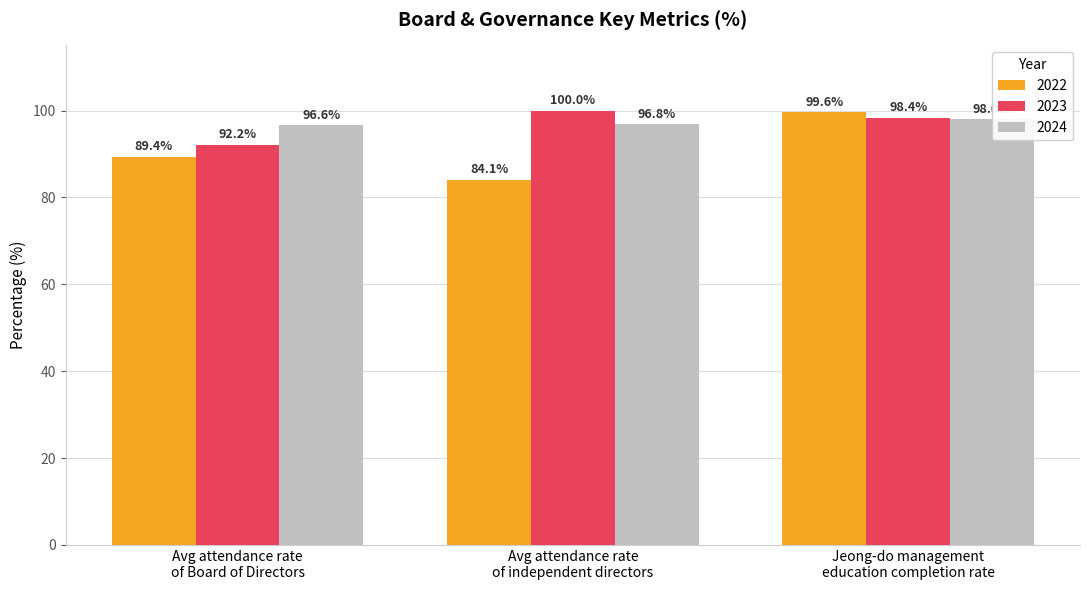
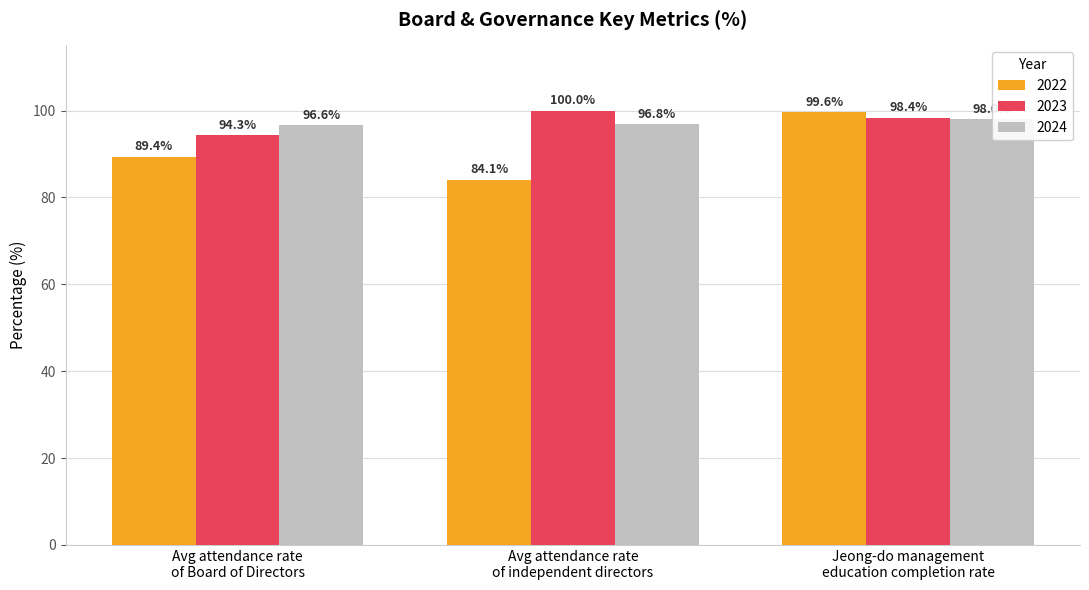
  {
    "2022": {
      "Avg attendance rate of Board of Directors": "89.4%",
      "Avg attendance rate of independent directors": "84.1%",
      "Jeong-do management education completion rate": "99.6%"
    },
    "2023": {
-     "Avg attendance rate of Board of Directors": "92.2%",
+     "Avg attendance rate of Board of Directors": "94.3%",
      "Avg attendance rate of independent directors": "100.0%",
      "Jeong-do management education completion rate": "98.4%"
    },
    "2024": {
      "Avg attendance rate of Board of Directors": "96.6%",
      "Avg attendance rate of independent directors": "96.8%"
    }
  }
